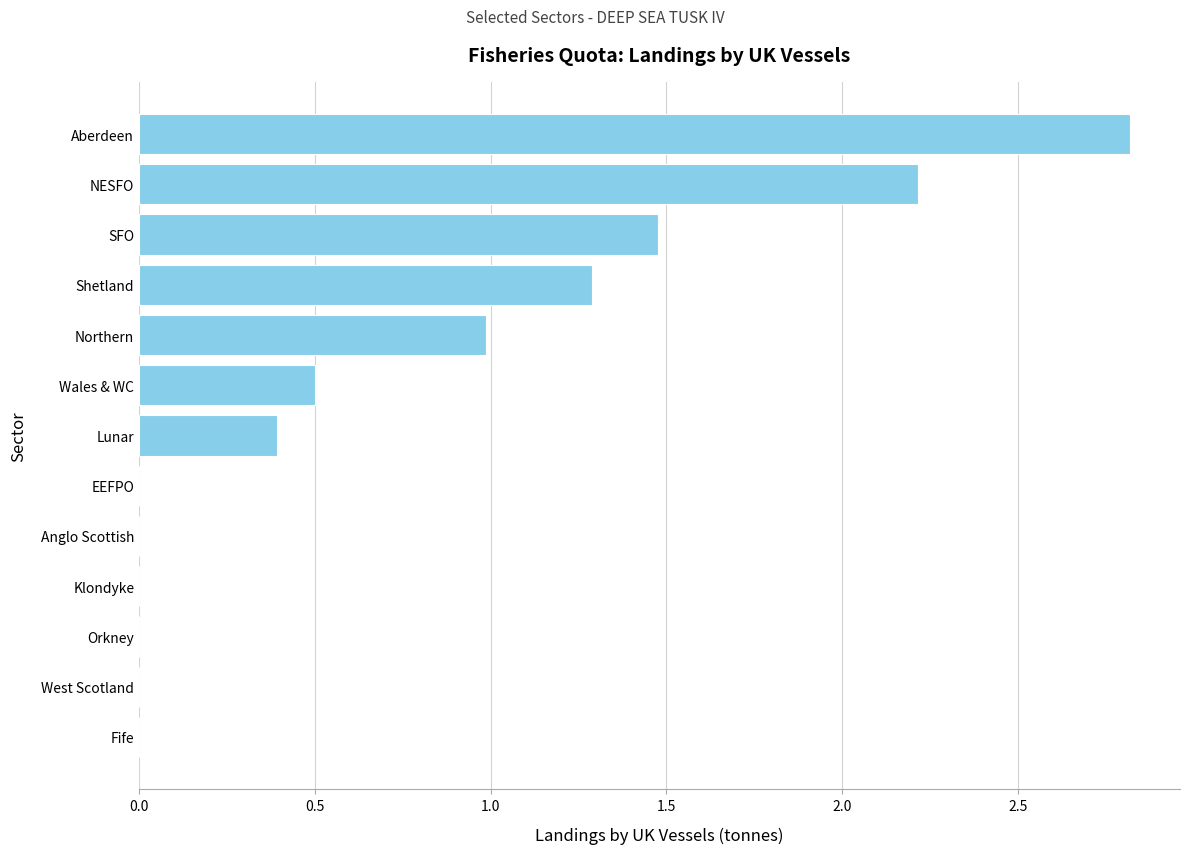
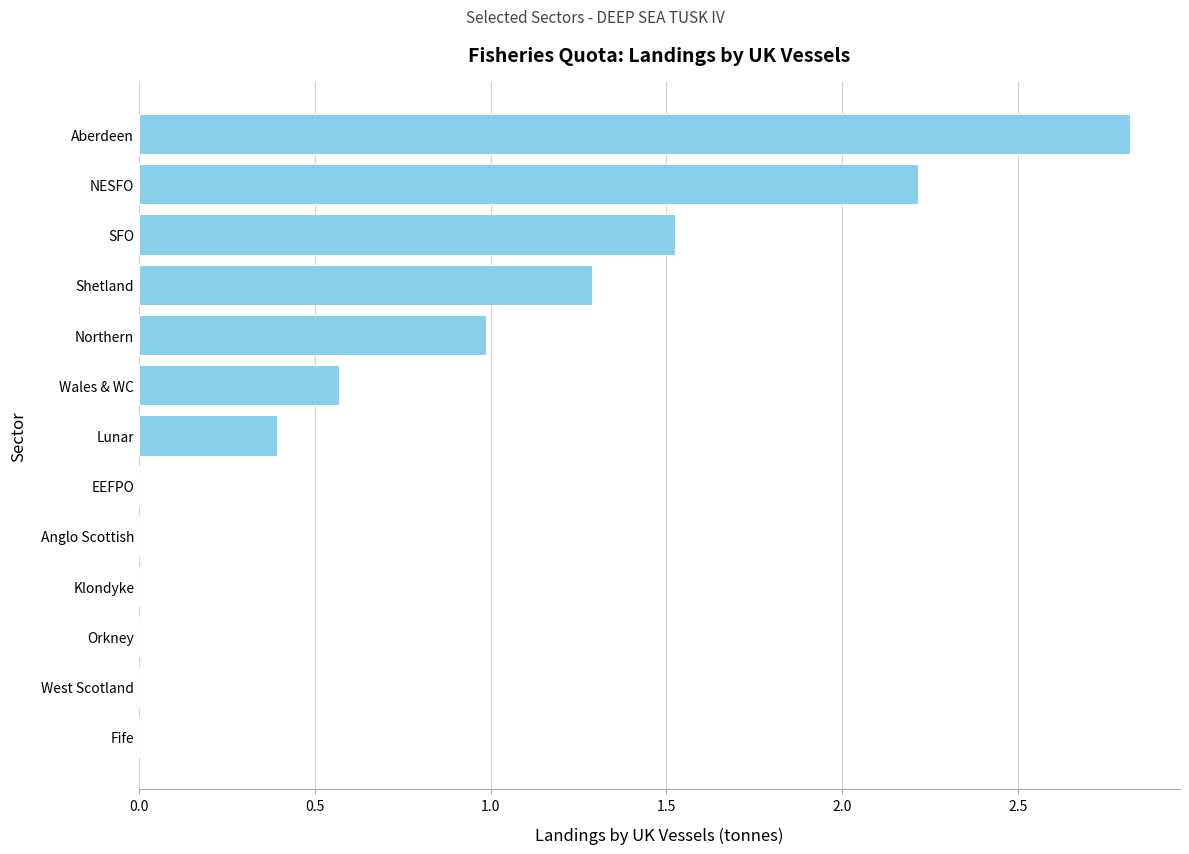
  {
    "Aberdeen": 2.82,
    "NESFO": 2.22,
-   "SFO": 1.48,
+   "SFO": 1.53,
    "Shetland": 1.29,
    "Northern": 0.99,
-   "Wales & WC": 0.50,
+   "Wales & WC": 0.57,
    "Lunar": 0.39,
    "EEFPO": 0.00,
    "Anglo Scottish": 0.00,
    "Klondyke": 0.00,
    "Orkney": 0.00,
    "West Scotland": 0.00,
    "Fife": 0.00
  }
